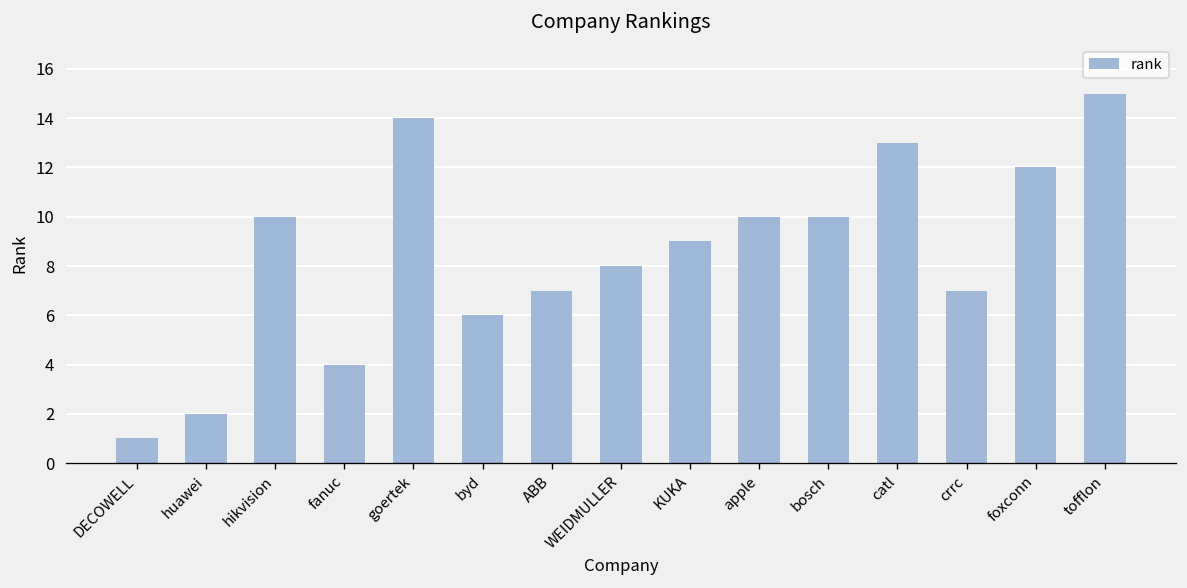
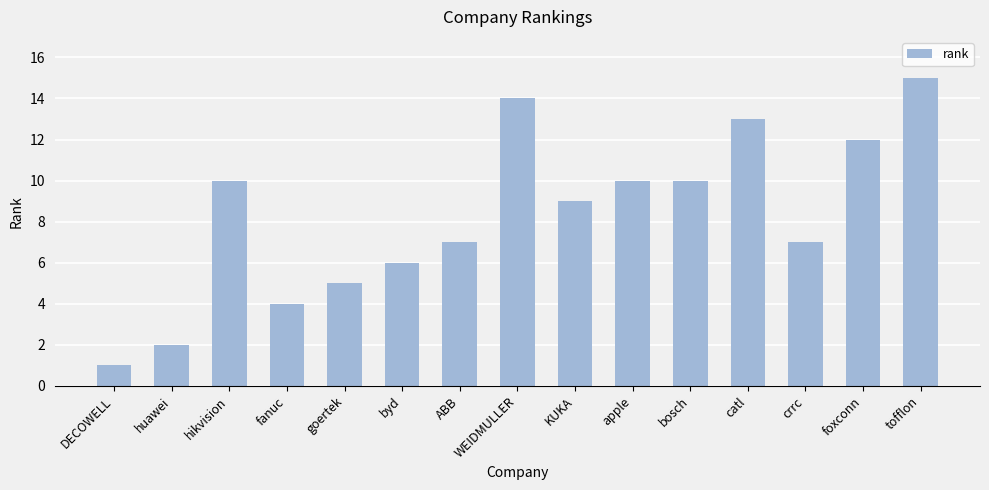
  {
    "DECOWELL": 1,
    "huawei": 2,
    "hikvision": 10,
    "fanuc": 4,
-   "goertek": 14,
+   "goertek": 5,
    "byd": 6,
    "ABB": 7,
-   "WEIDMULLER": 8,
+   "WEIDMULLER": 14,
    "KUKA": 9,
    "apple": 10,
    "bosch": 10,
    "catl": 13,
    "crrc": 7,
    "foxconn": 12,
    "tofflon": 15
  }
